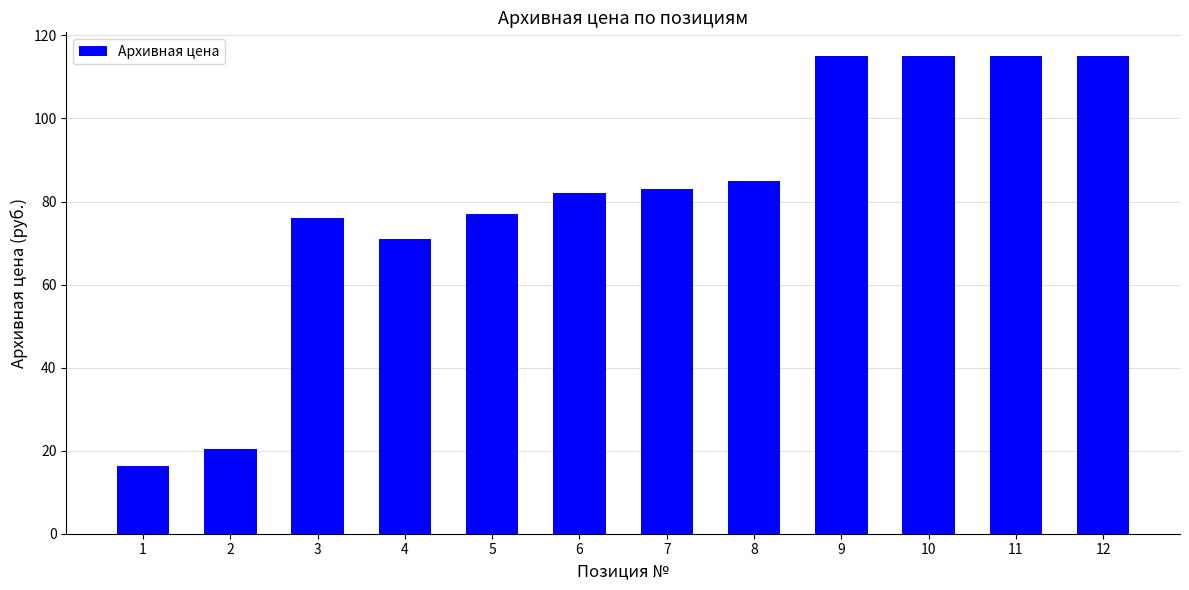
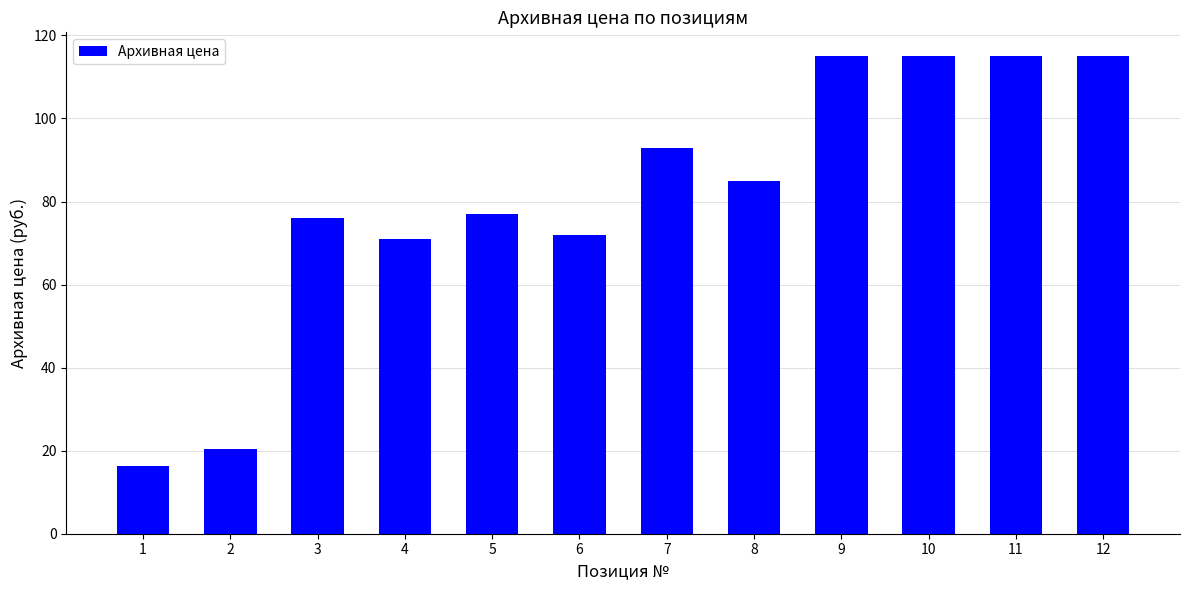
  {
    "1": 16,
    "2": 21,
    "3": 76,
    "4": 71,
    "5": 77,
-   "6": 82,
-   "7": 83,
+   "6": 72,
+   "7": 93,
    "8": 85,
    "9": 115,
    "10": 115,
    "11": 115,
    "12": 115
  }
